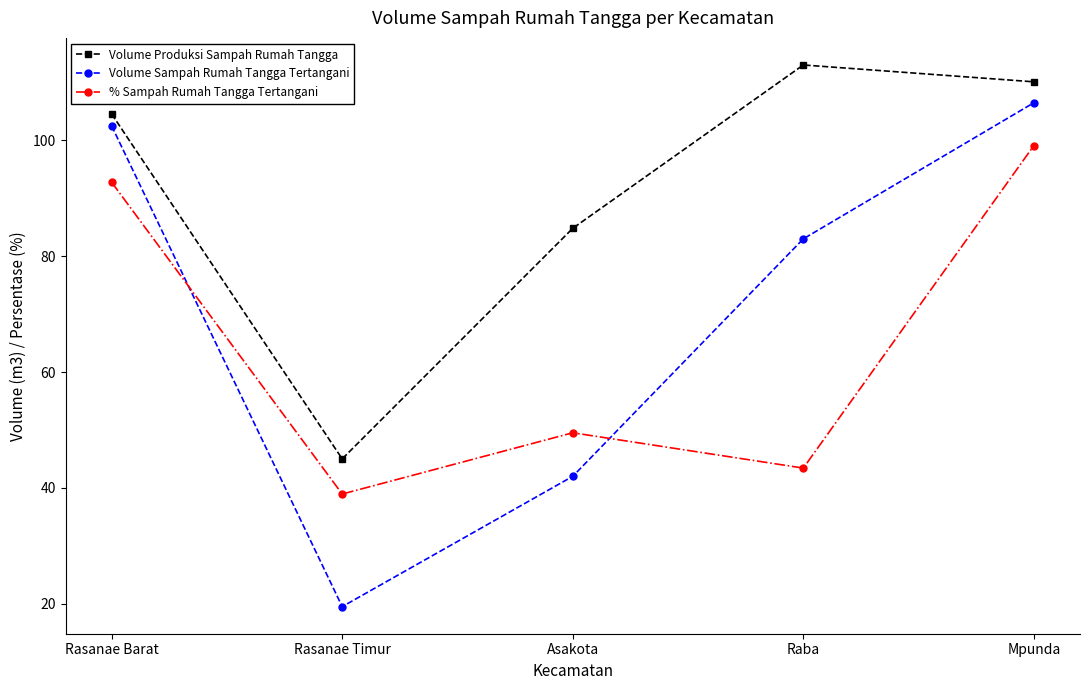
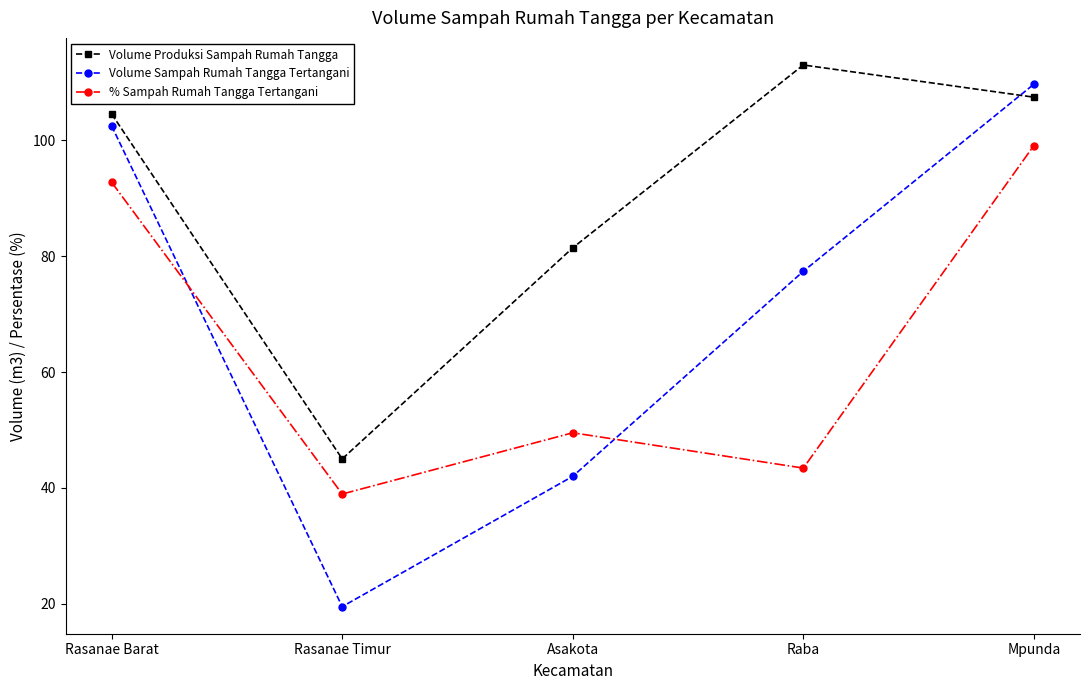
  {
    "Volume Produksi Sampah Rumah Tangga": {
      "Rasanae Barat": 105,
      "Rasanae Timur": 45,
-     "Asakota": 85,
+     "Asakota": 81,
      "Raba": 113,
-     "Mpunda": 110
+     "Mpunda": 107
    },
    "Volume Sampah Rumah Tangga Tertangani": {
      "Rasanae Barat": 103,
      "Rasanae Timur": 20,
      "Asakota": 42,
-     "Raba": 83,
-     "Mpunda": 107
+     "Raba": 77,
+     "Mpunda": 110
    },
    "% Sampah Rumah Tangga Tertangani": {
      "Rasanae Barat": 93,
      "Rasanae Timur": 39,
      "Asakota": 50,
      "Raba": 43,
      "Mpunda": 99
    }
  }
